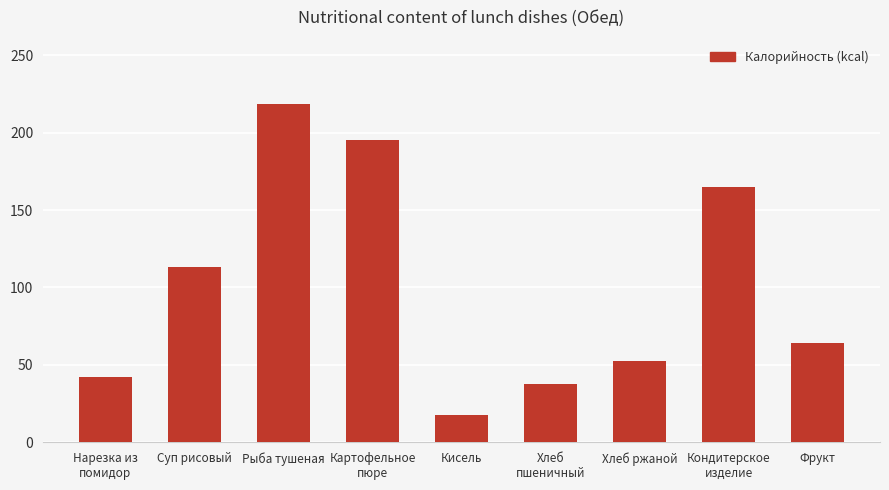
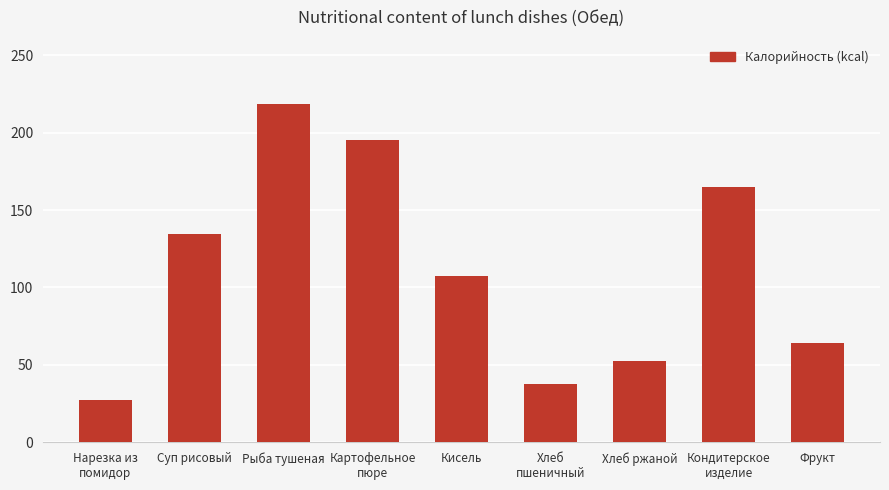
  {
-   "Нарезка из помидор": 42,
-   "Суп рисовый": 113,
+   "Нарезка из помидор": 28,
+   "Суп рисовый": 134,
    "Рыба тушеная": 219,
    "Картофельное пюре": 195,
-   "Кисель": 18,
+   "Кисель": 108,
    "Хлеб пшеничный": 38,
    "Хлеб ржаной": 53,
    "Кондитерское изделие": 165,
    "Фрукт": 64
  }
